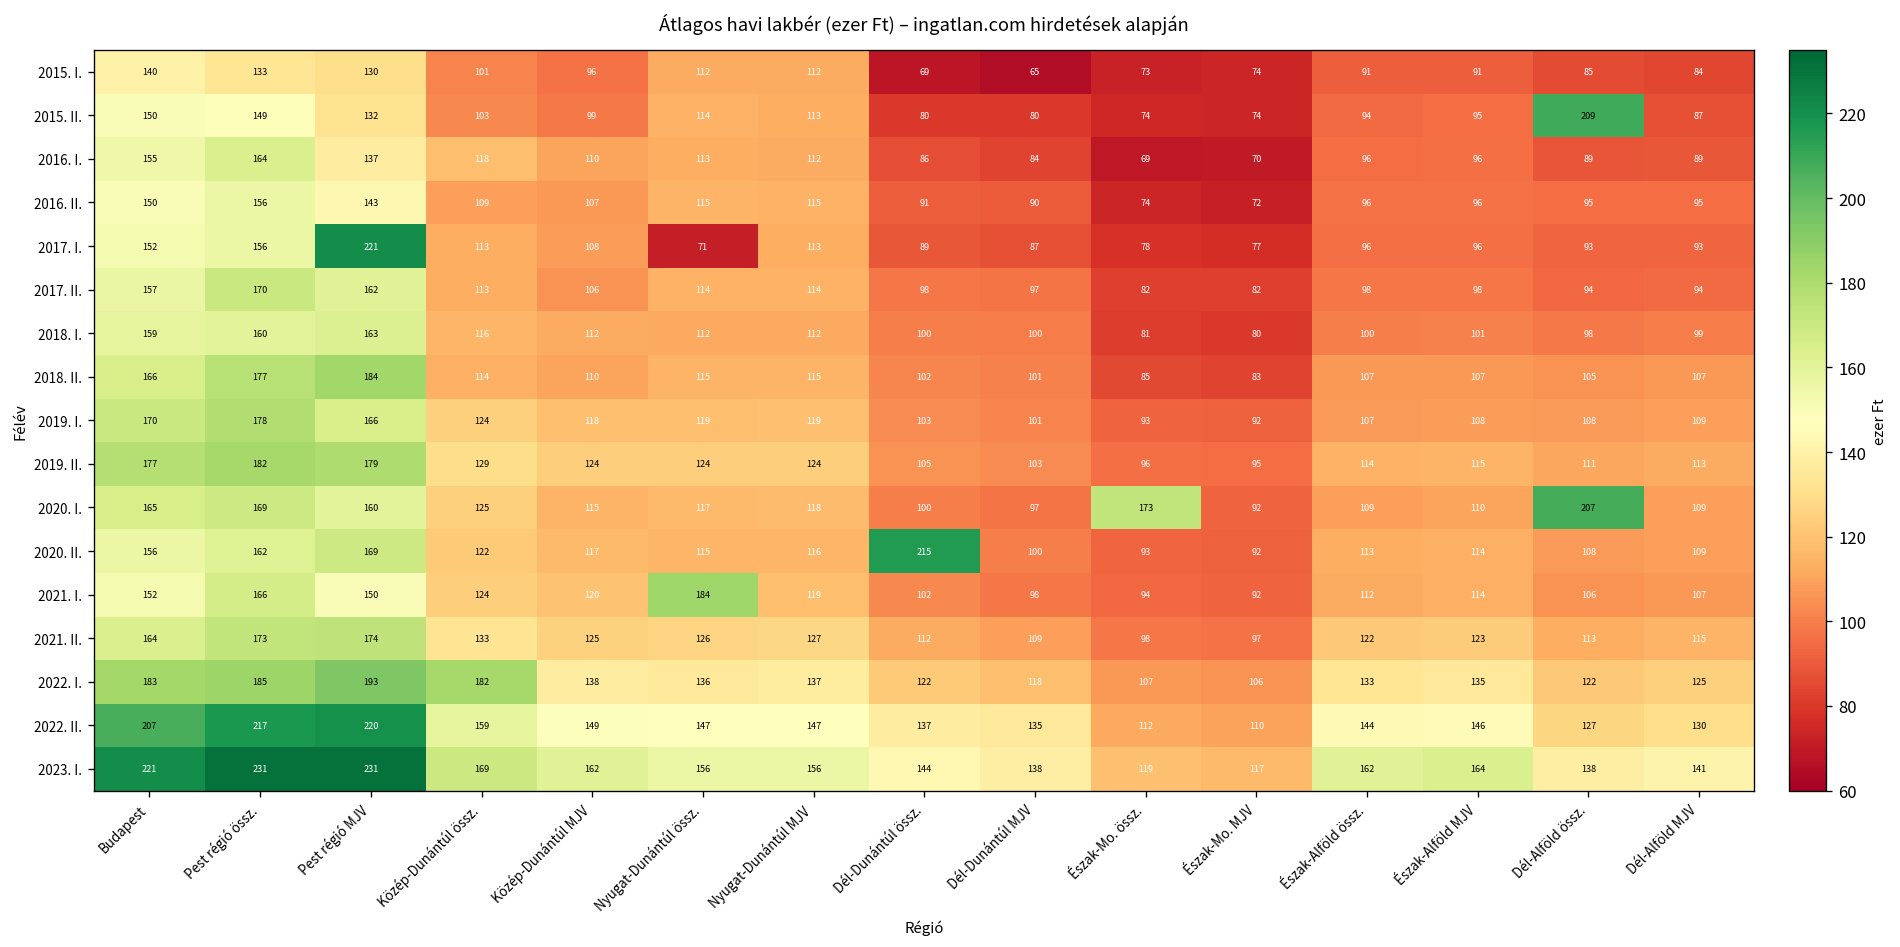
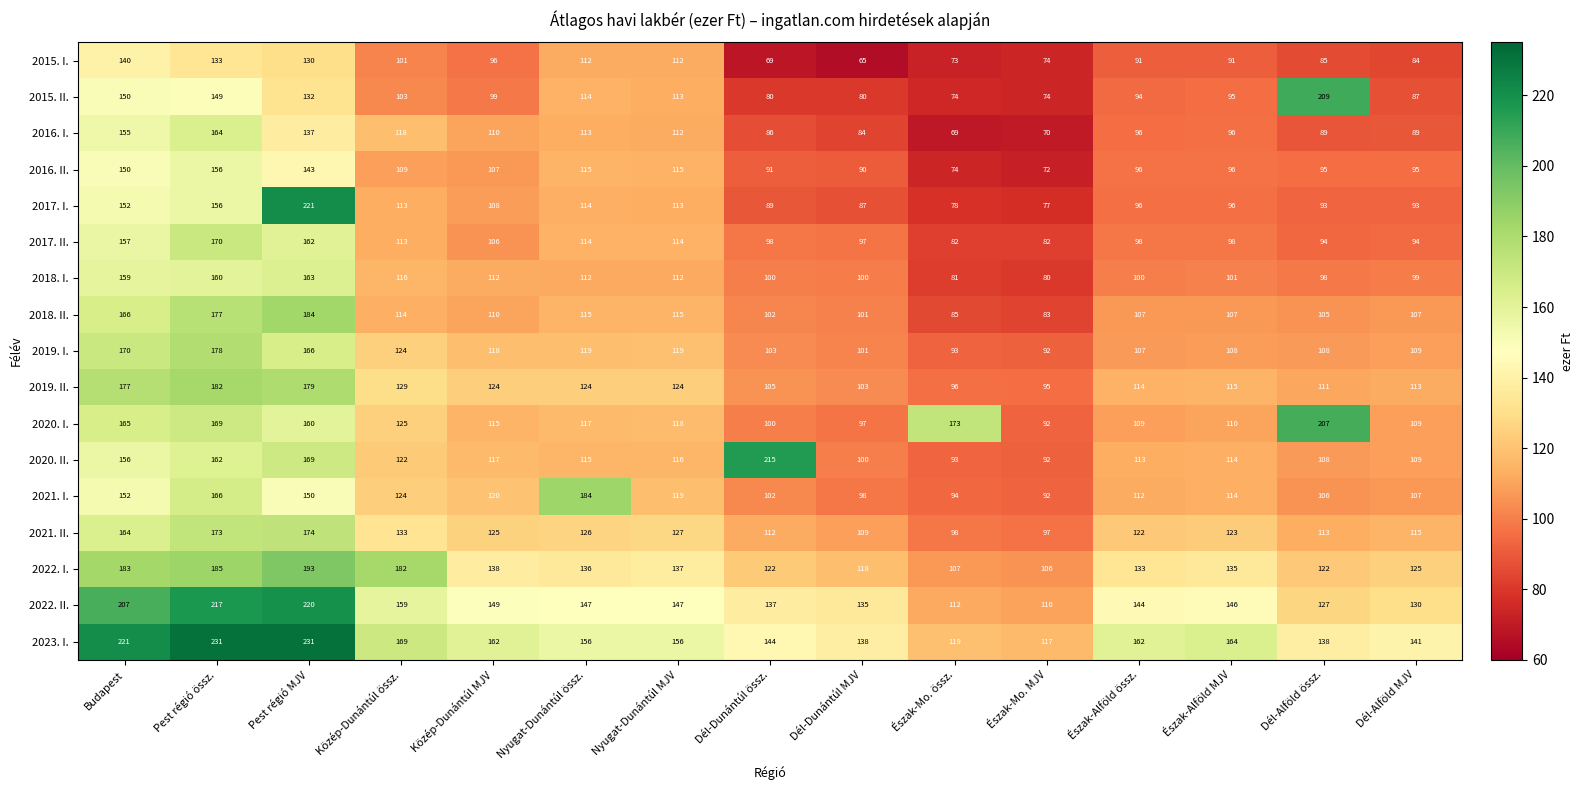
  {
    "2017. I.": {
      "Budapest": 152,
      "Pest régió össz.": 156,
      "Pest régió MJV": 221,
      "Közép-Dunántúl össz.": 113,
      "Közép-Dunántúl MJV": 108,
-     "Nyugat-Dunántúl össz.": 71,
+     "Nyugat-Dunántúl össz.": 114,
      "Nyugat-Dunántúl MJV": 113,
      "Dél-Dunántúl össz.": 89,
      "Dél-Dunántúl MJV": 87,
      "Észak-Mo. össz.": 78,
      "Észak-Mo. MJV": 77,
      "Észak-Alföld össz.": 96,
      "Észak-Alföld MJV": 96,
      "Dél-Alföld össz.": 93,
      "Dél-Alföld MJV": 93
    }
  }
